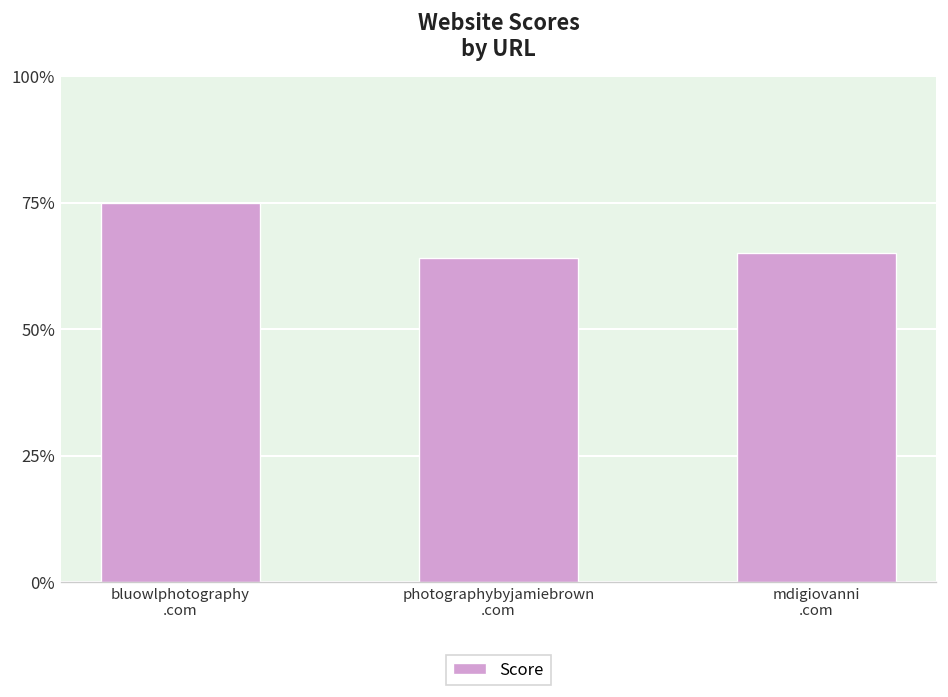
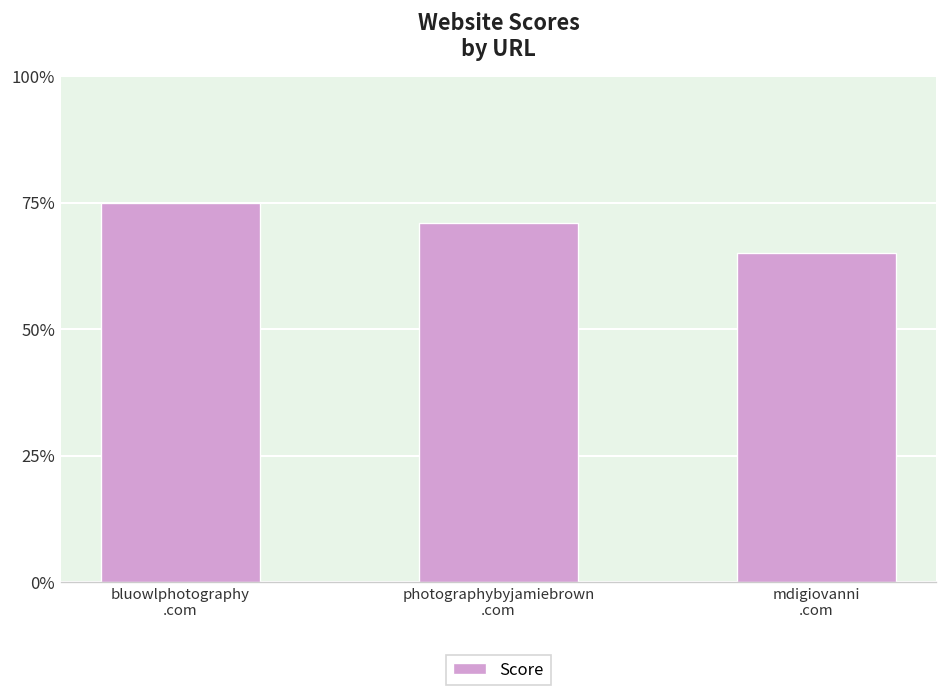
  {
    "bluowlphotography .com": "75%",
-   "photographybyjamiebrown .com": "64%",
+   "photographybyjamiebrown .com": "71%",
    "mdigiovanni .com": "65%"
  }
